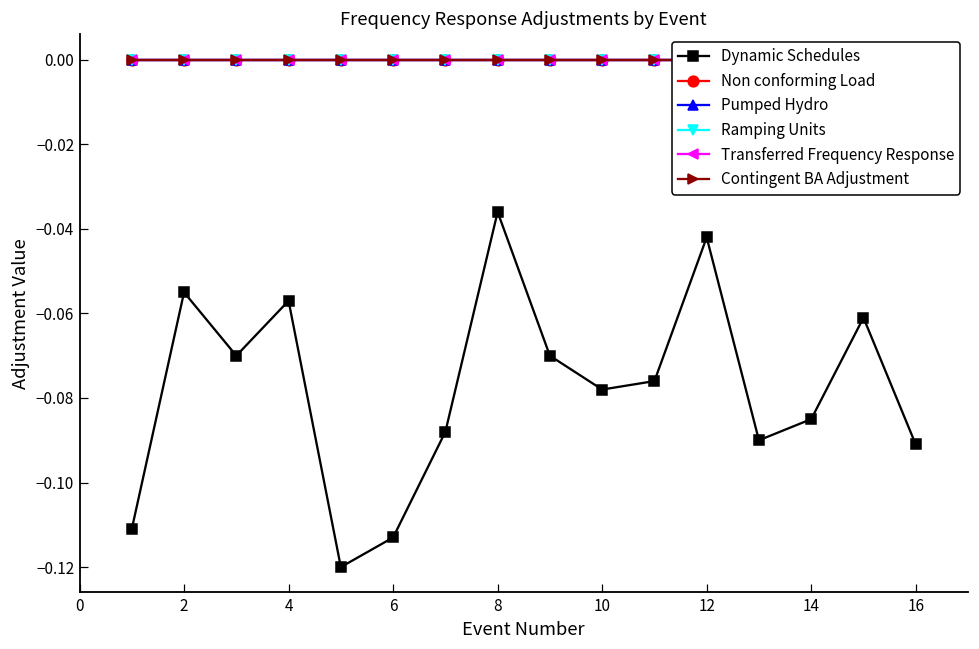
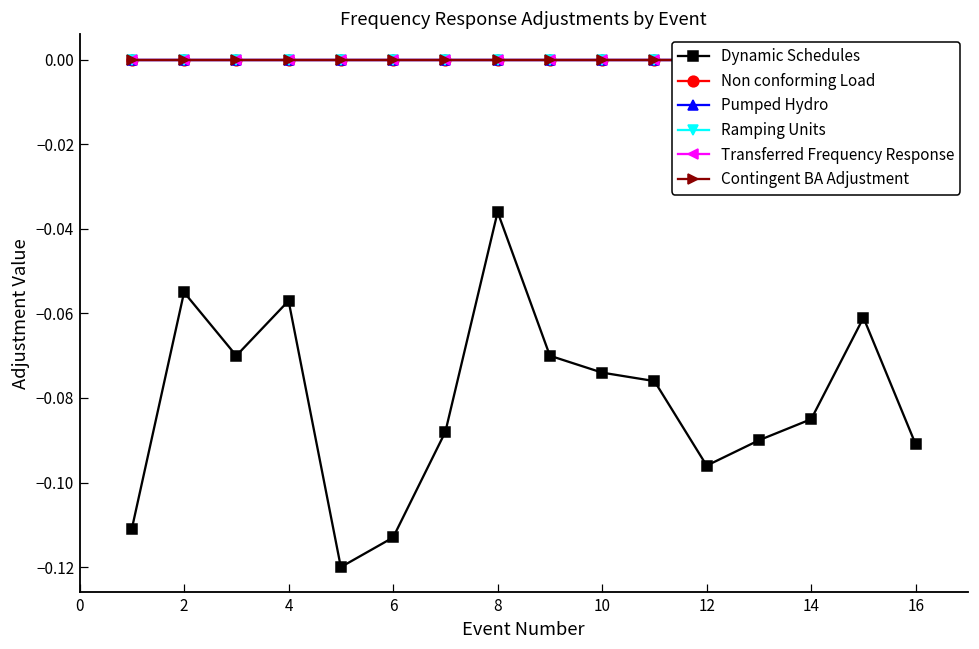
  {
    "Dynamic Schedules": {
      "2": -0.055,
      "4": -0.057,
      "6": -0.113,
      "8": -0.036,
-     "10": -0.078,
-     "12": -0.042,
+     "10": -0.074,
+     "12": -0.096,
      "14": -0.085,
      "16": -0.091
    },
    "Contingent BA Adjustment": {
      "2": 0.000,
      "4": 0.000,
      "6": 0.000,
      "8": 0.000,
      "10": 0.000
    }
  }
